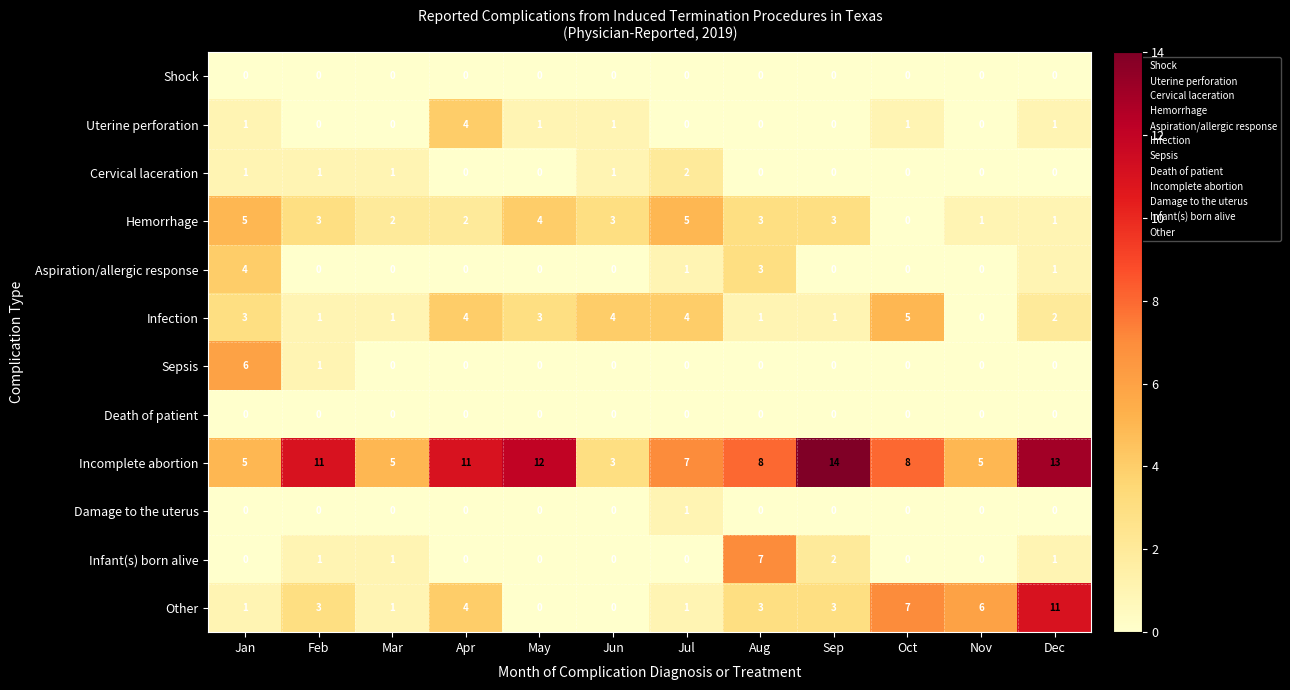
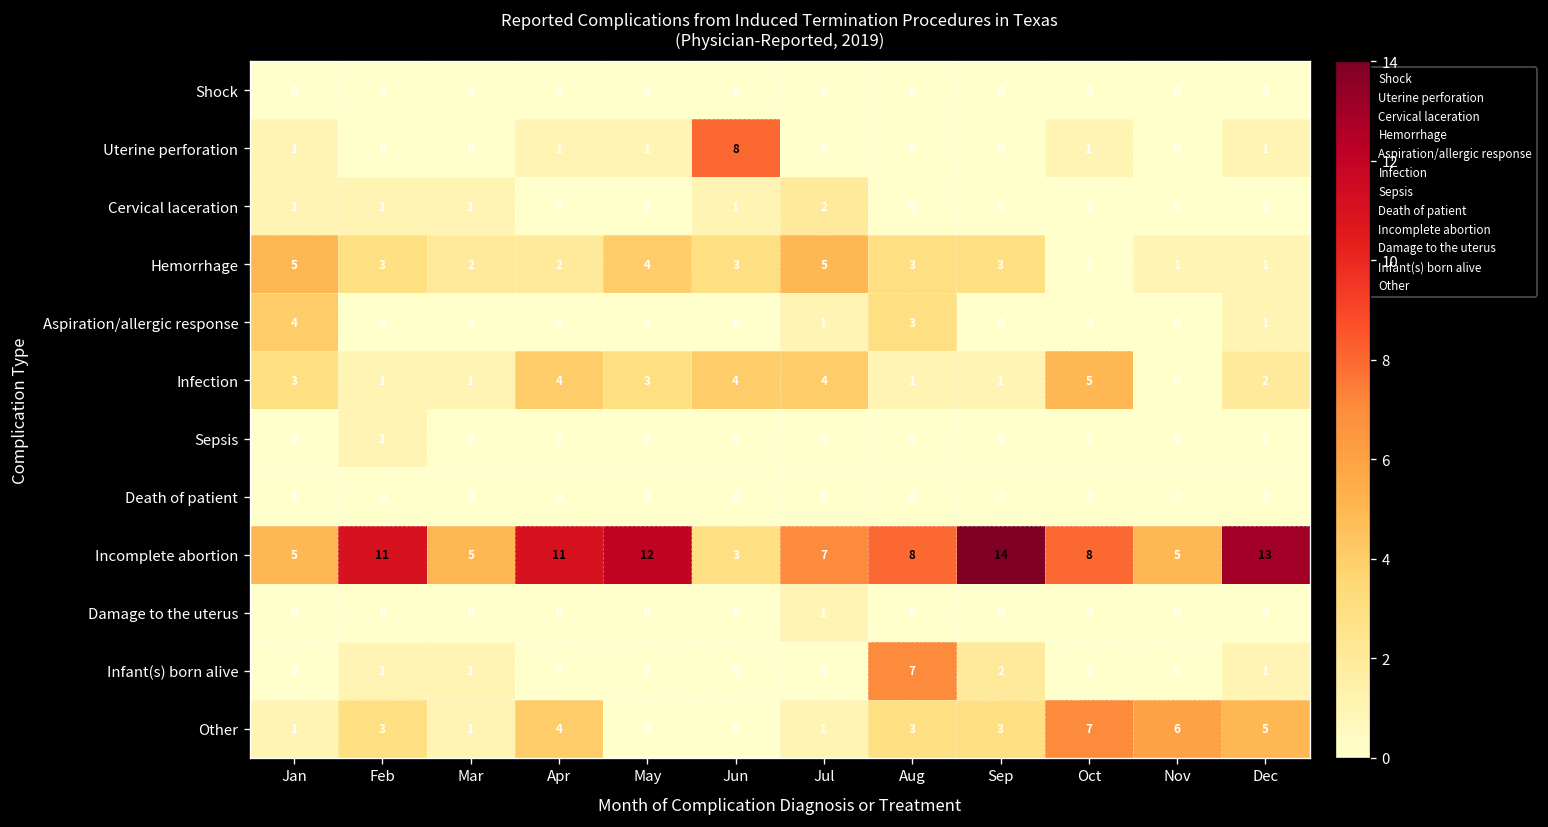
  {
    "Shock": {
      "Jan": 0,
      "Feb": 0,
      "Mar": 0,
      "May": 0,
      "Jun": 0,
      "Jul": 0,
      "Aug": 0,
      "Sep": 0,
      "Oct": 0,
      "Nov": 0,
      "Dec": 0
    },
    "Uterine perforation": {
      "Jan": 1,
      "Feb": 0,
      "Mar": 0,
-     "Apr": 4,
+     "Apr": 1,
      "May": 1,
-     "Jun": 1,
+     "Jun": 8,
      "Jul": 0,
      "Aug": 0,
      "Sep": 0,
      "Oct": 1,
      "Nov": 0,
      "Dec": 1
    },
    "Cervical laceration": {
      "Jan": 1,
      "Feb": 1,
      "Mar": 1,
      "May": 0,
      "Jun": 1,
      "Jul": 2,
      "Aug": 0,
      "Sep": 0,
      "Oct": 0,
      "Nov": 0,
      "Dec": 0
    },
    "Hemorrhage": {
      "Jan": 5,
      "Feb": 3,
      "Mar": 2,
      "Apr": 2,
      "May": 4,
      "Jun": 3,
      "Jul": 5,
      "Aug": 3,
      "Sep": 3,
      "Oct": 0,
      "Nov": 1,
      "Dec": 1
    },
    "Aspiration/allergic response": {
      "Jan": 4,
      "Feb": 0,
      "Mar": 0,
      "May": 0,
      "Jun": 0,
      "Jul": 1,
      "Aug": 3,
      "Sep": 0,
      "Oct": 0,
      "Nov": 0,
      "Dec": 1
    },
    "Infection": {
      "Jan": 3,
      "Feb": 1,
      "Mar": 1,
      "Apr": 4,
      "May": 3,
      "Jun": 4,
      "Jul": 4,
      "Aug": 1,
      "Sep": 1,
      "Oct": 5,
      "Nov": 0,
      "Dec": 2
    },
    "Sepsis": {
-     "Jan": 6,
+     "Jan": 0,
      "Feb": 1,
      "Mar": 0,
      "May": 0,
      "Jun": 0,
      "Jul": 0,
      "Aug": 0,
      "Sep": 0,
      "Oct": 0,
      "Nov": 0,
      "Dec": 0
    },
    "Death of patient": {
      "Jan": 0,
      "Feb": 0,
      "Mar": 0,
      "May": 0,
      "Jun": 0,
      "Jul": 0,
      "Aug": 0,
      "Sep": 0,
      "Oct": 0,
      "Nov": 0,
      "Dec": 0
    },
    "Incomplete abortion": {
      "Jan": 5,
      "Feb": 11,
      "Mar": 5,
      "Apr": 11,
      "May": 12,
      "Jun": 3,
      "Jul": 7,
      "Aug": 8,
      "Sep": 14,
      "Oct": 8,
      "Nov": 5,
      "Dec": 13
    },
    "Damage to the uterus": {
      "Jan": 0,
      "Feb": 0,
      "Mar": 0,
      "May": 0,
      "Jun": 0,
      "Jul": 1,
      "Aug": 0,
      "Sep": 0,
      "Oct": 0,
      "Nov": 0,
      "Dec": 0
    },
    "Infant(s) born alive": {
      "Jan": 0,
      "Feb": 1,
      "Mar": 1,
      "May": 0,
      "Jun": 0,
      "Jul": 0,
      "Aug": 7,
      "Sep": 2,
      "Oct": 0,
      "Nov": 0,
      "Dec": 1
    },
    "Other": {
      "Jan": 1,
      "Feb": 3,
      "Mar": 1,
      "Apr": 4,
      "May": 0,
      "Jun": 0,
      "Jul": 1,
      "Aug": 3,
      "Sep": 3,
      "Oct": 7,
      "Nov": 6,
-     "Dec": 11
+     "Dec": 5
    }
  }
